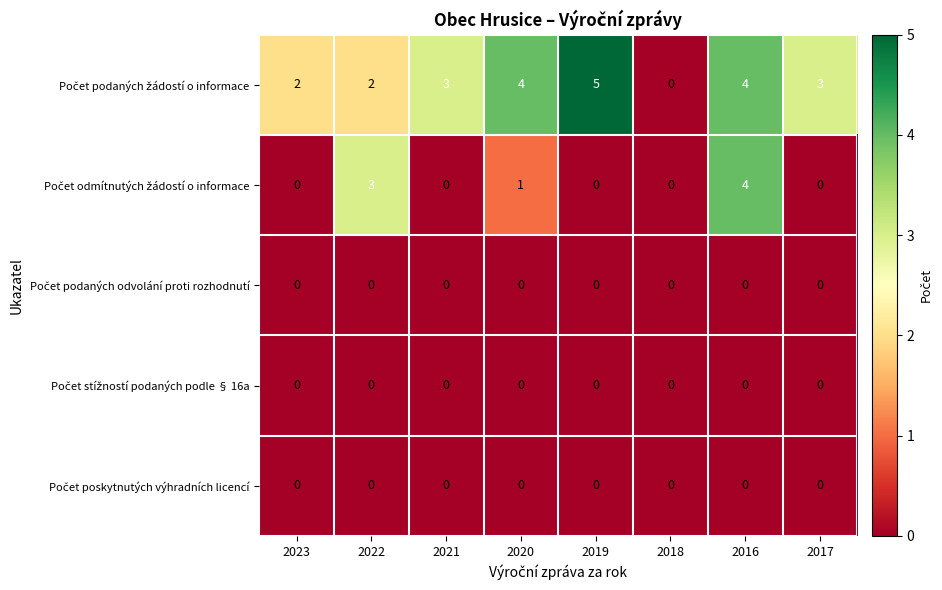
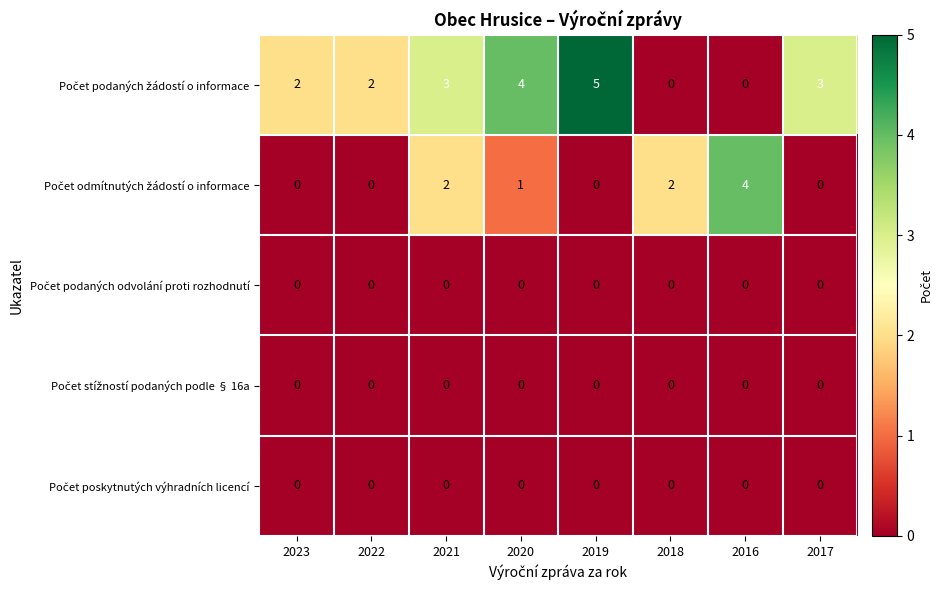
  {
    "Počet podaných žádostí o informace": {
      "2023": 2,
      "2022": 2,
      "2021": 3,
      "2020": 4,
      "2019": 5,
      "2018": 0,
-     "2016": 4,
+     "2016": 0,
      "2017": 3
    },
    "Počet odmítnutých žádostí o informace": {
      "2023": 0,
-     "2022": 3,
-     "2021": 0,
+     "2022": 0,
+     "2021": 2,
      "2020": 1,
      "2019": 0,
-     "2018": 0,
+     "2018": 2,
      "2016": 4,
      "2017": 0
    },
    "Počet podaných odvolání proti rozhodnutí": {
      "2023": 0,
      "2022": 0,
      "2021": 0,
      "2020": 0,
      "2019": 0,
      "2018": 0,
      "2016": 0,
      "2017": 0
    },
    "Počet stížností podaných podle § 16a": {
      "2023": 0,
      "2022": 0,
      "2021": 0,
      "2020": 0,
      "2019": 0,
      "2018": 0,
      "2016": 0,
      "2017": 0
    },
    "Počet poskytnutých výhradních licencí": {
      "2023": 0,
      "2022": 0,
      "2021": 0,
      "2020": 0,
      "2019": 0,
      "2018": 0,
      "2016": 0,
      "2017": 0
    }
  }
